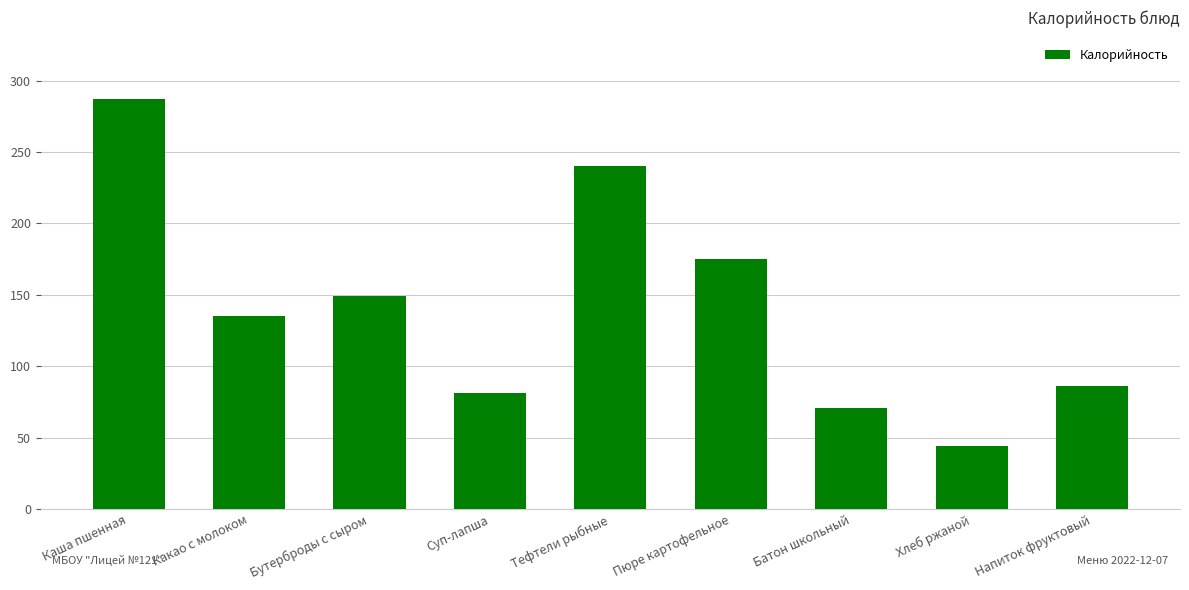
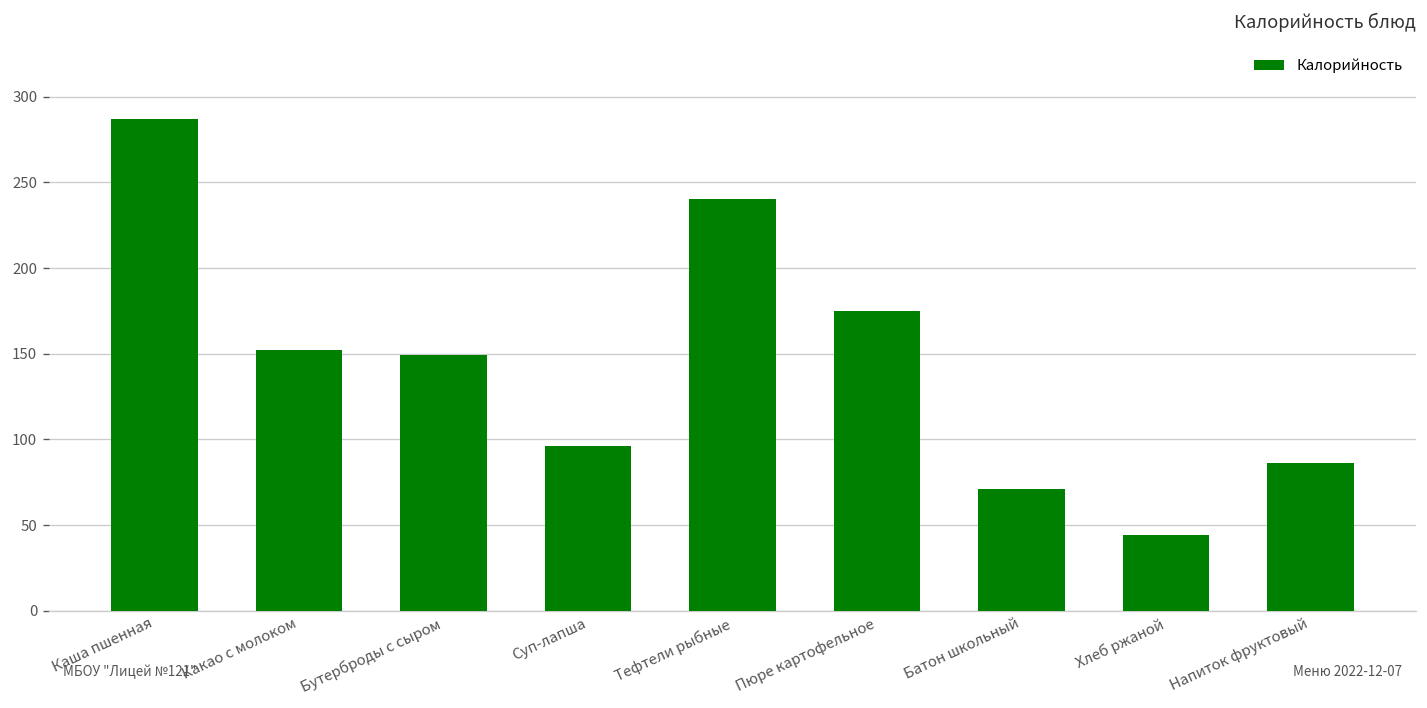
  {
    "Каша пшенная": 287,
-   "Какао с молоком": 135,
+   "Какао с молоком": 152,
    "Бутерброды с сыром": 149,
-   "Суп-лапша": 81,
+   "Суп-лапша": 96,
    "Тефтели рыбные": 240,
    "Пюре картофельное": 175,
    "Батон школьный": 71,
    "Хлеб ржаной": 44,
    "Напиток фруктовый": 86
  }
